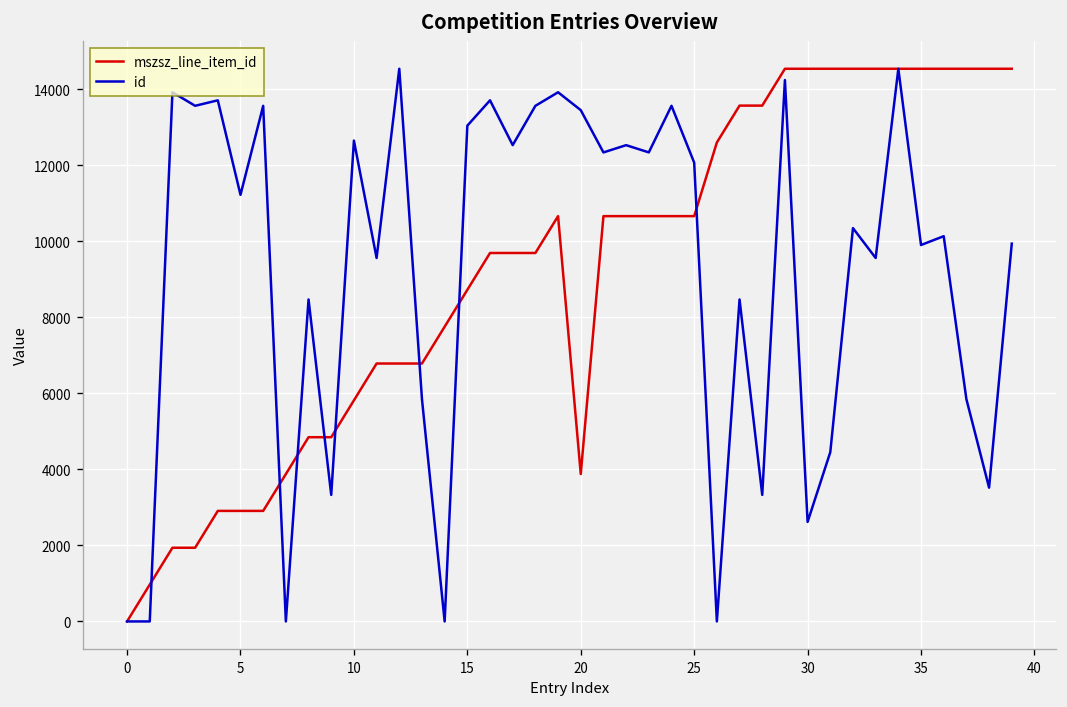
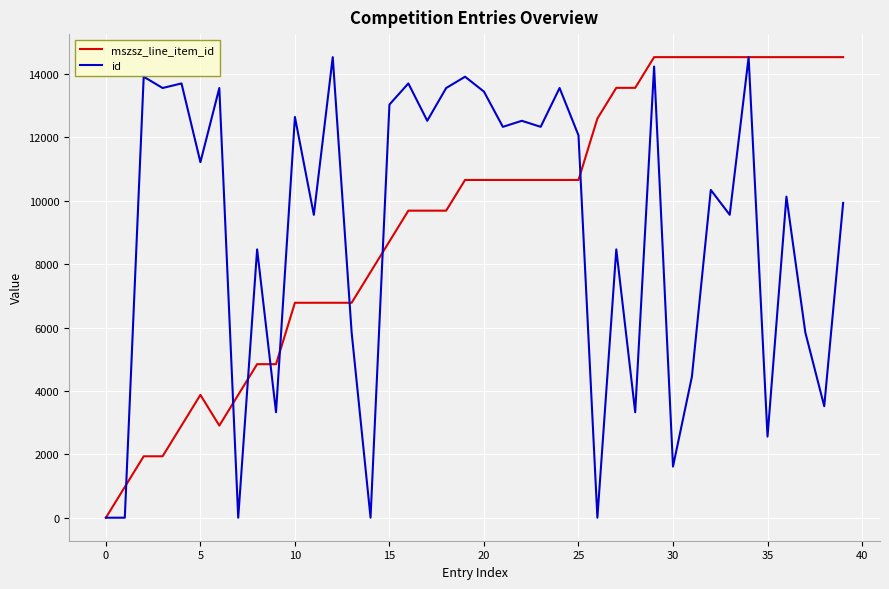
  {
    "mszsz_line_item_id": {
-     "5": 2900,
-     "10": 5800,
+     "5": 3900,
+     "10": 6800,
      "15": 8700,
-     "20": 3900,
+     "20": 10700,
      "25": 10700,
      "30": 14500,
      "35": 14500
    },
    "id": {
      "5": 11200,
      "10": 12600,
      "15": 13000,
      "20": 13400,
      "25": 12100,
-     "30": 2600,
-     "35": 9900
+     "30": 1600,
+     "35": 2600
    }
  }
